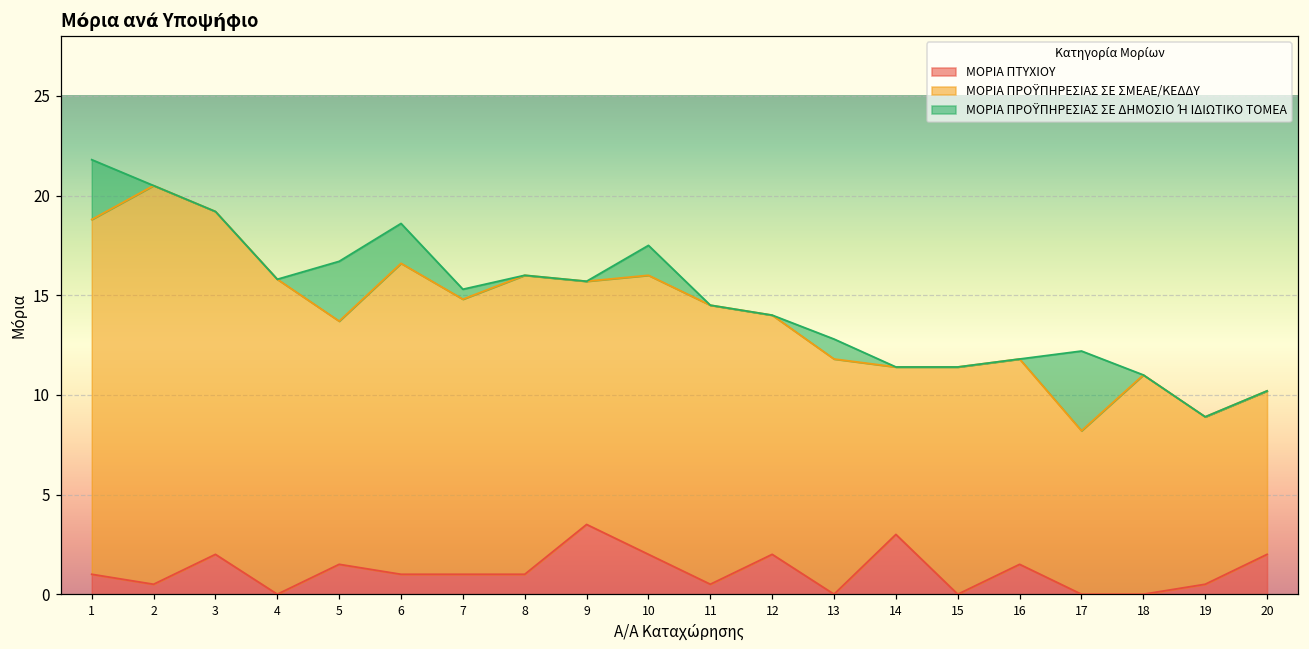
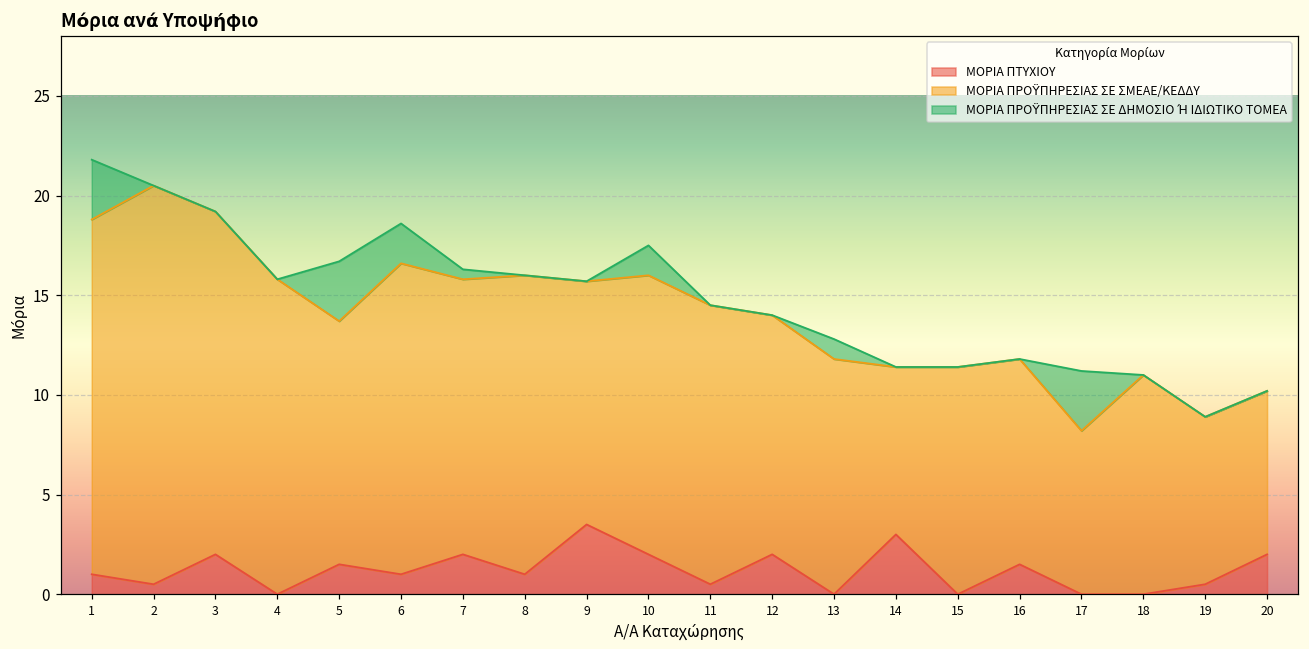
  {
    "ΜΟΡΙΑ ΠΤΥΧΙΟΥ": {
      "1": 1,
      "2": 0.5,
      "3": 2,
      "4": 0,
      "5": 1.5,
      "6": 1,
-     "7": 1,
+     "7": 2,
      "8": 1,
      "9": 3.5,
      "10": 2,
      "11": 0.5,
      "12": 2,
      "13": 0,
      "14": 3,
      "15": 0,
      "16": 1.5,
      "17": 0,
      "18": 0,
      "19": 0.5,
      "20": 2
    },
    "ΜΟΡΙΑ ΠΡΟΫΠΗΡΕΣΙΑΣ ΣΕ ΣΜΕΑΕ/ΚΕΔΔΥ": {
      "1": 17.8,
      "5": 12.2,
      "6": 15.6,
      "7": 13.8,
      "10": 14,
      "13": 11.8,
      "17": 8.2
    },
    "ΜΟΡΙΑ ΠΡΟΫΠΗΡΕΣΙΑΣ ΣΕ ΔΗΜΟΣΙΟ Ή ΙΔΙΩΤΙΚΟ ΤΟΜΕΑ": {
      "1": 3,
      "5": 3,
      "6": 2,
      "7": 0.5,
      "10": 1.5,
      "13": 1,
-     "17": 4
+     "17": 3
    }
  }
